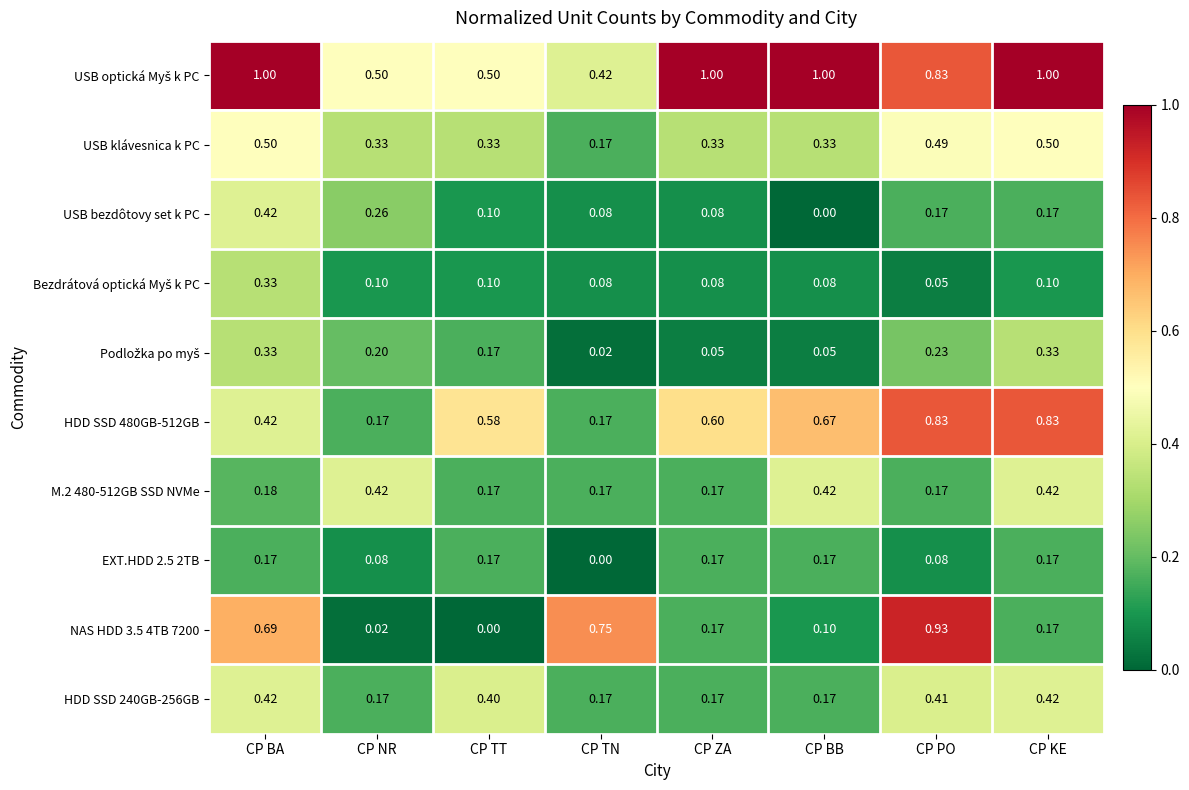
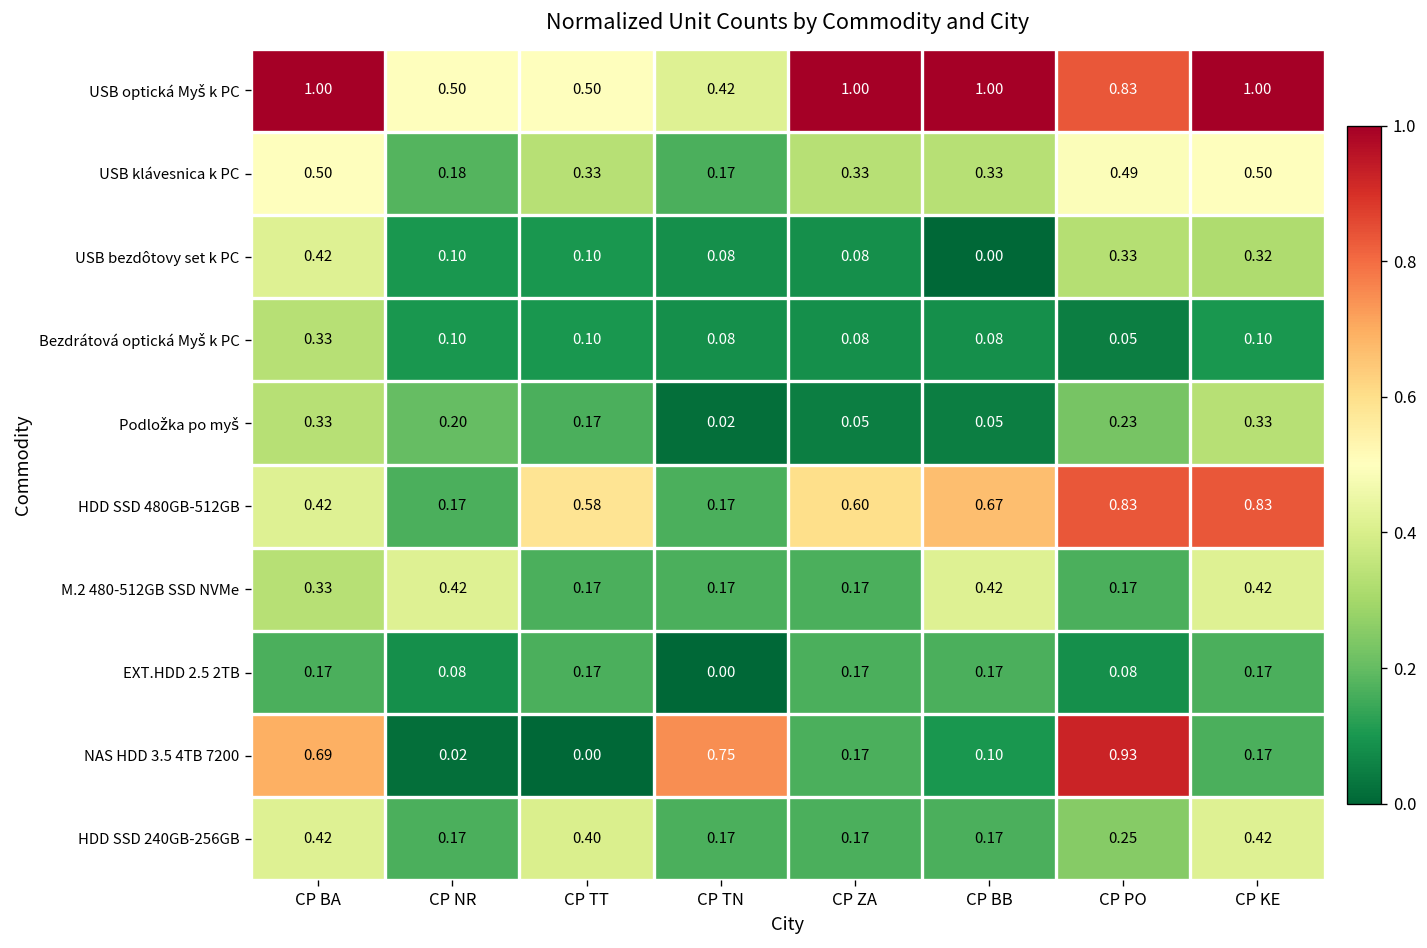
  {
    "USB optická Myš k PC": {
      "CP BA": 1.00,
      "CP NR": 0.50,
      "CP TT": 0.50,
      "CP TN": 0.42,
      "CP ZA": 1.00,
      "CP BB": 1.00,
      "CP PO": 0.83,
      "CP KE": 1.00
    },
    "USB klávesnica k PC": {
      "CP BA": 0.50,
-     "CP NR": 0.33,
+     "CP NR": 0.18,
      "CP TT": 0.33,
      "CP TN": 0.17,
      "CP ZA": 0.33,
      "CP BB": 0.33,
      "CP PO": 0.49,
      "CP KE": 0.50
    },
    "USB bezdôtovy set k PC": {
      "CP BA": 0.42,
-     "CP NR": 0.26,
+     "CP NR": 0.10,
      "CP TT": 0.10,
      "CP TN": 0.08,
      "CP ZA": 0.08,
      "CP BB": 0.00,
-     "CP PO": 0.17,
-     "CP KE": 0.17
+     "CP PO": 0.33,
+     "CP KE": 0.32
    },
    "Bezdrátová optická Myš k PC": {
      "CP BA": 0.33,
      "CP NR": 0.10,
      "CP TT": 0.10,
      "CP TN": 0.08,
      "CP ZA": 0.08,
      "CP BB": 0.08,
      "CP PO": 0.05,
      "CP KE": 0.10
    },
    "Podložka po myš": {
      "CP BA": 0.33,
      "CP NR": 0.20,
      "CP TT": 0.17,
      "CP TN": 0.02,
      "CP ZA": 0.05,
      "CP BB": 0.05,
      "CP PO": 0.23,
      "CP KE": 0.33
    },
    "HDD SSD 480GB-512GB": {
      "CP BA": 0.42,
      "CP NR": 0.17,
      "CP TT": 0.58,
      "CP TN": 0.17,
      "CP ZA": 0.60,
      "CP BB": 0.67,
      "CP PO": 0.83,
      "CP KE": 0.83
    },
    "M.2 480-512GB SSD NVMe": {
-     "CP BA": 0.18,
+     "CP BA": 0.33,
      "CP NR": 0.42,
      "CP TT": 0.17,
      "CP TN": 0.17,
      "CP ZA": 0.17,
      "CP BB": 0.42,
      "CP PO": 0.17,
      "CP KE": 0.42
    },
    "EXT.HDD 2.5 2TB": {
      "CP BA": 0.17,
      "CP NR": 0.08,
      "CP TT": 0.17,
      "CP TN": 0.00,
      "CP ZA": 0.17,
      "CP BB": 0.17,
      "CP PO": 0.08,
      "CP KE": 0.17
    },
    "NAS HDD 3.5 4TB 7200": {
      "CP BA": 0.69,
      "CP NR": 0.02,
      "CP TT": 0.00,
      "CP TN": 0.75,
      "CP ZA": 0.17,
      "CP BB": 0.10,
      "CP PO": 0.93,
      "CP KE": 0.17
    },
    "HDD SSD 240GB-256GB": {
      "CP BA": 0.42,
      "CP NR": 0.17,
      "CP TT": 0.40,
      "CP TN": 0.17,
      "CP ZA": 0.17,
      "CP BB": 0.17,
-     "CP PO": 0.41,
+     "CP PO": 0.25,
      "CP KE": 0.42
    }
  }
